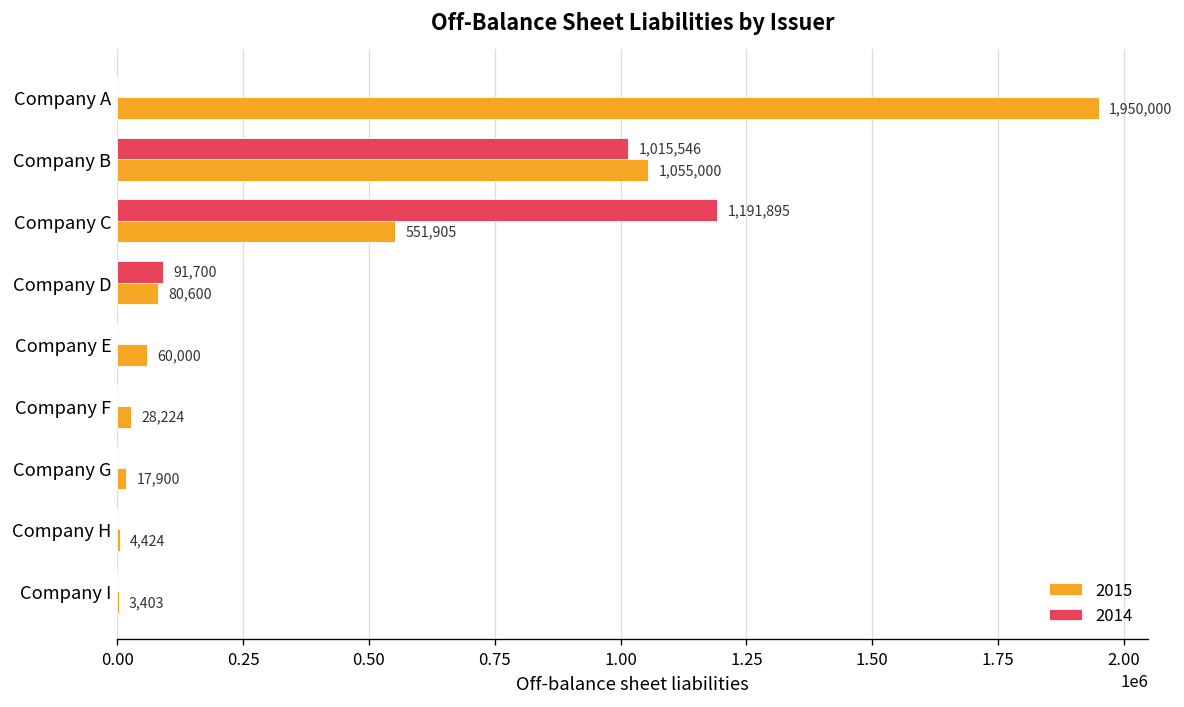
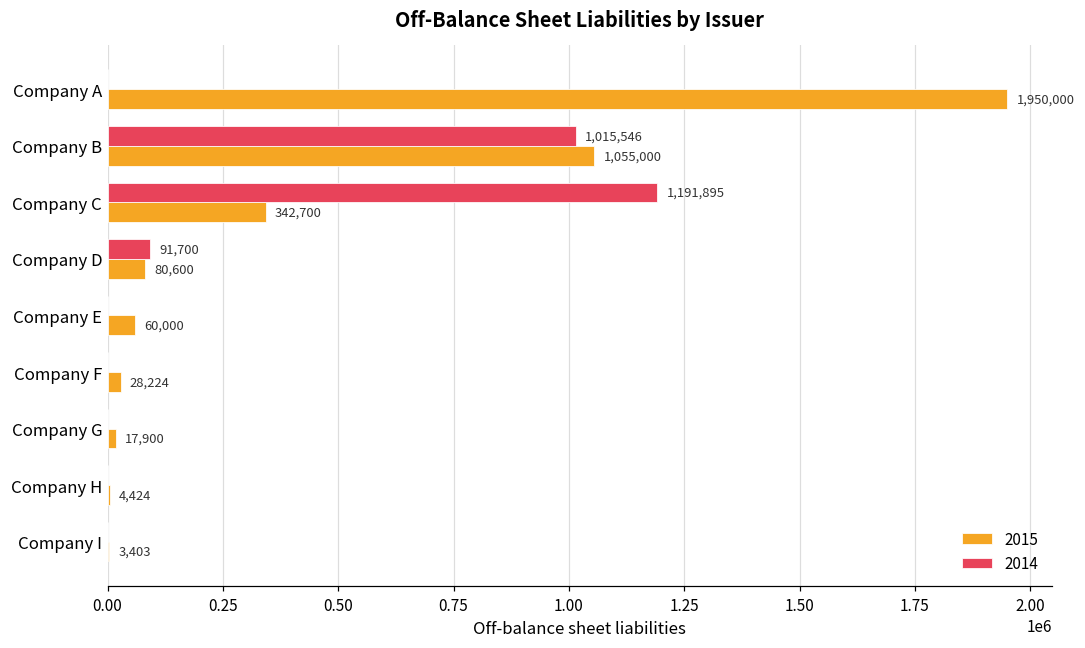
  {
    "2015": {
      "Company A": "1,950,000",
      "Company B": "1,055,000",
-     "Company C": "551,905",
+     "Company C": "342,700",
      "Company D": "80,600",
      "Company E": "60,000",
      "Company F": "28,224",
      "Company G": "17,900",
      "Company H": "4,424",
      "Company I": "3,403"
    },
    "2014": {
      "Company B": "1,015,546",
      "Company C": "1,191,895",
      "Company D": "91,700"
    }
  }
